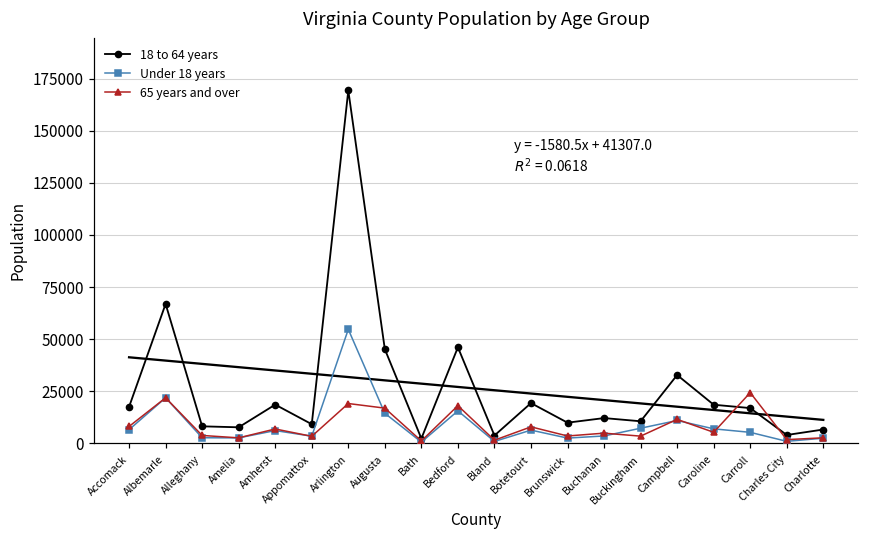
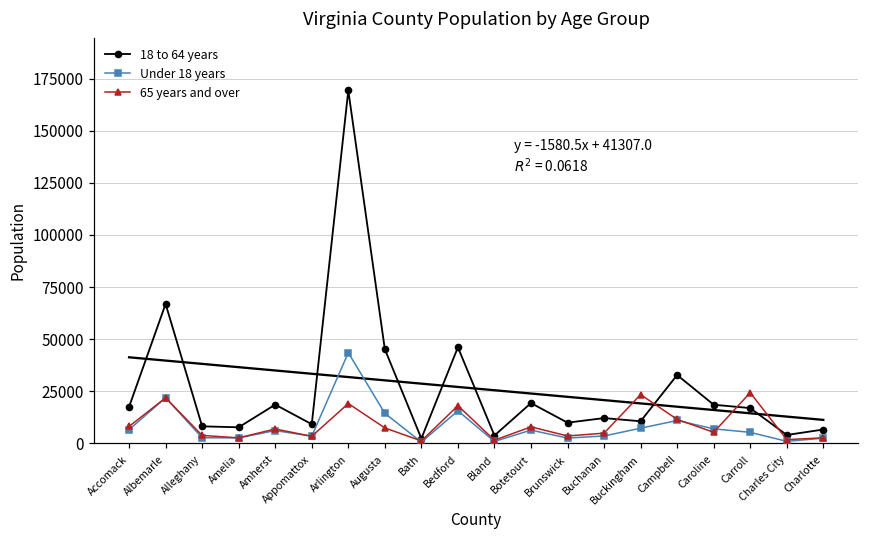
  {
    "Under 18 years": {
      "Accomack": 7000,
-     "Arlington": 55000,
+     "Arlington": 44000,
      "Augusta": 14000,
      "Bedford": 16000,
      "Botetourt": 6000,
      "Buckingham": 7000,
      "Caroline": 7000,
      "Carroll": 5000
    },
    "65 years and over": {
      "Accomack": 8000,
      "Arlington": 19000,
-     "Augusta": 17000,
+     "Augusta": 7000,
      "Bedford": 18000,
      "Botetourt": 8000,
-     "Buckingham": 3000,
+     "Buckingham": 23000,
      "Caroline": 5000,
      "Carroll": 24000
    }
  }
